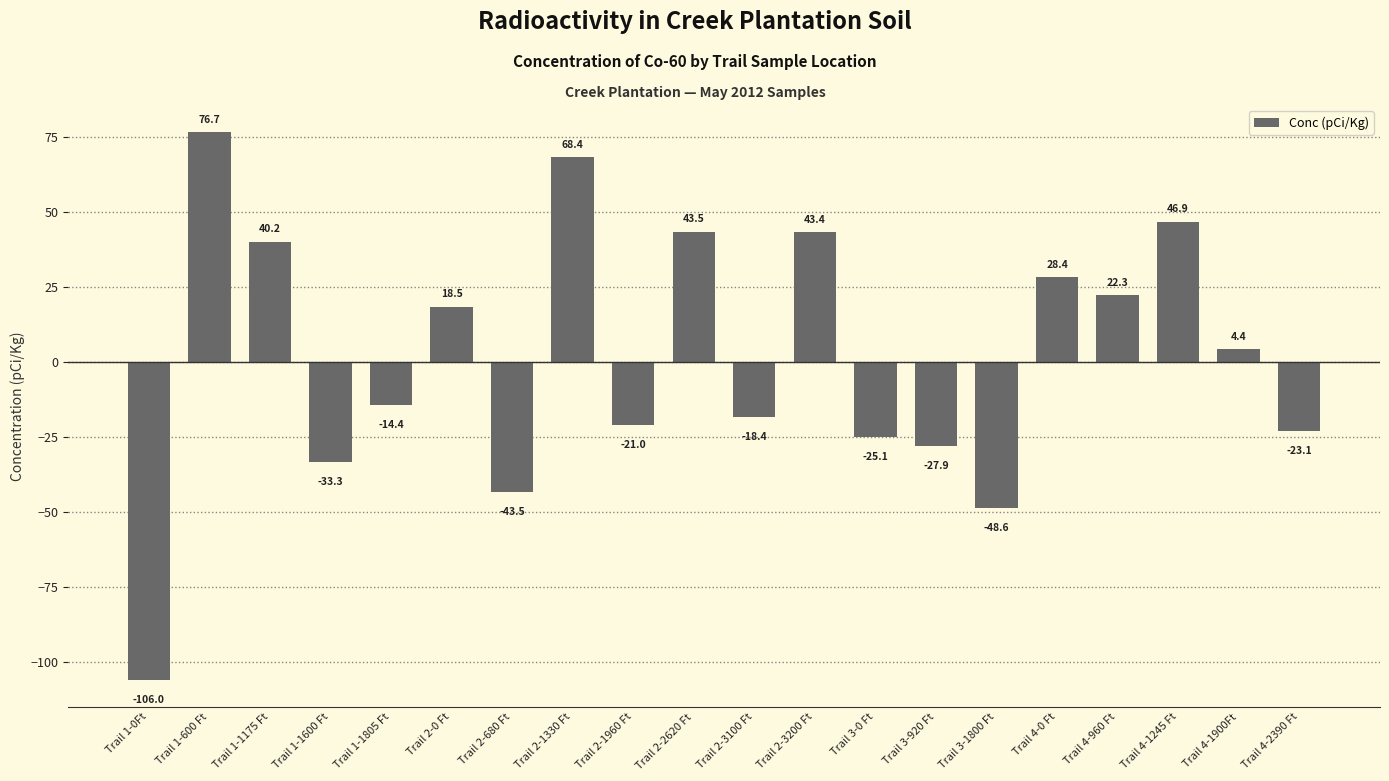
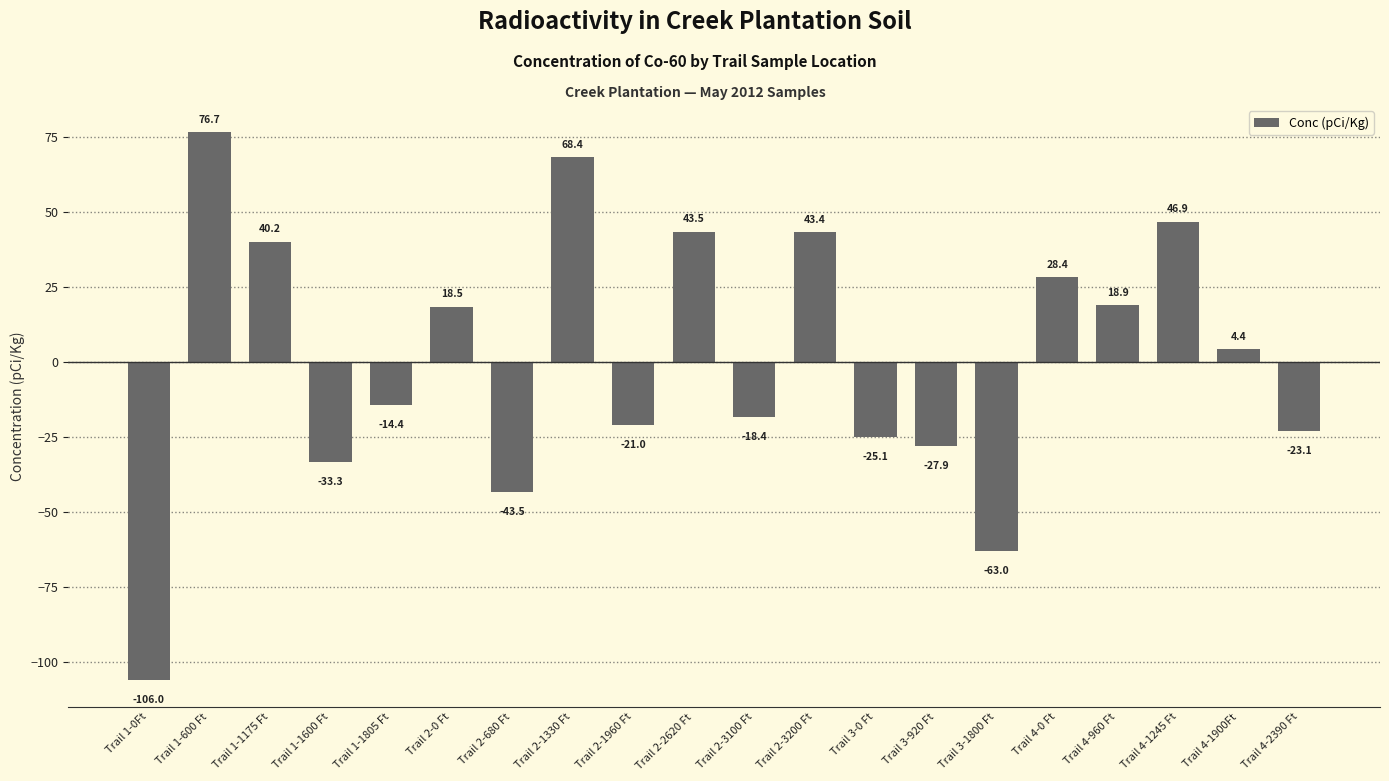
  {
    "Trail 1-0Ft": -106.0,
    "Trail 1-600 Ft": 76.7,
    "Trail 1-1175 Ft": 40.2,
    "Trail 1-1600 Ft": -33.3,
    "Trail 1-1805 Ft": -14.4,
    "Trail 2-0 Ft": 18.5,
    "Trail 2-680 Ft": -43.5,
    "Trail 2-1330 Ft": 68.4,
    "Trail 2-1960 Ft": -21.0,
    "Trail 2-2620 Ft": 43.5,
    "Trail 2-3100 Ft": -18.4,
    "Trail 2-3200 Ft": 43.4,
    "Trail 3-0 Ft": -25.1,
    "Trail 3-920 Ft": -27.9,
-   "Trail 3-1800 Ft": -48.6,
+   "Trail 3-1800 Ft": -63.0,
    "Trail 4-0 Ft": 28.4,
-   "Trail 4-960 Ft": 22.3,
+   "Trail 4-960 Ft": 18.9,
    "Trail 4-1245 Ft": 46.9,
    "Trail 4-1900Ft": 4.4,
    "Trail 4-2390 Ft": -23.1
  }
